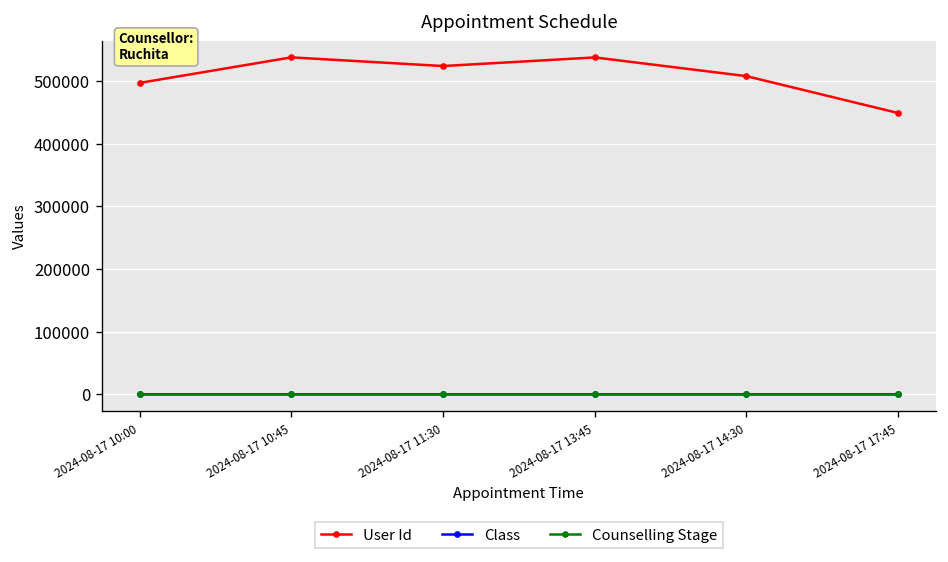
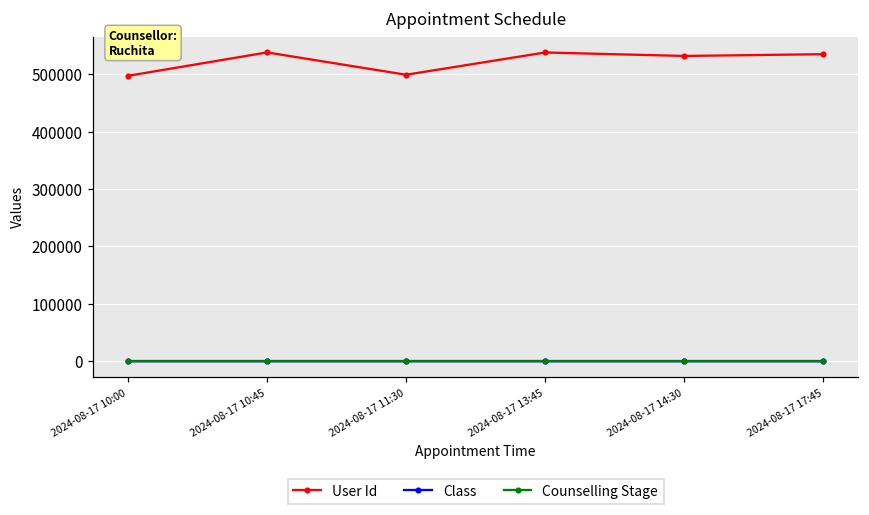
  {
    "User Id": {
      "2024-08-17 10:00": 500000,
      "2024-08-17 10:45": 540000,
-     "2024-08-17 11:30": 520000,
+     "2024-08-17 11:30": 500000,
      "2024-08-17 13:45": 540000,
-     "2024-08-17 14:30": 510000,
-     "2024-08-17 17:45": 450000
+     "2024-08-17 14:30": 530000,
+     "2024-08-17 17:45": 530000
    },
    "Counselling Stage": {
      "2024-08-17 10:00": 0,
      "2024-08-17 10:45": 0,
      "2024-08-17 11:30": 0,
      "2024-08-17 13:45": 0,
      "2024-08-17 14:30": 0,
      "2024-08-17 17:45": 0
    }
  }
